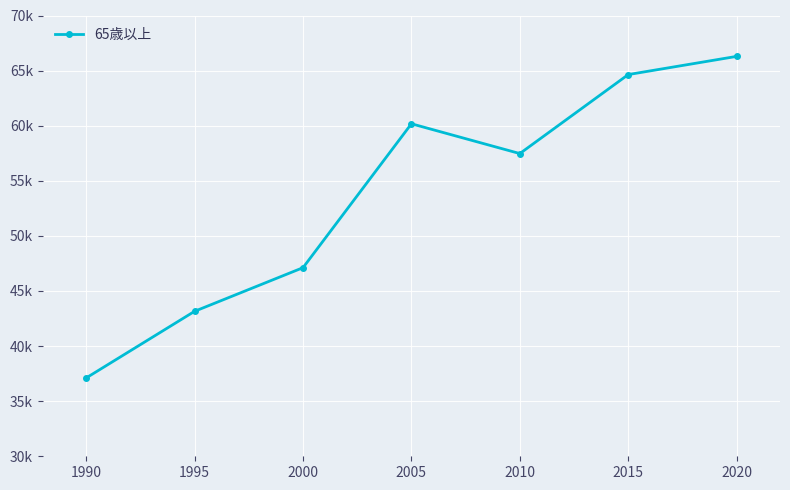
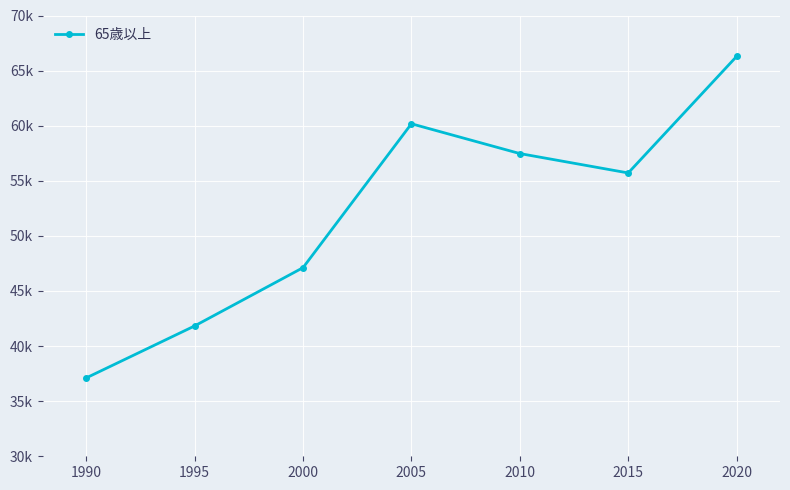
  {
    "1990": 37100,
-   "1995": 43200,
+   "1995": 41800,
    "2000": 47100,
    "2005": 60200,
    "2010": 57500,
-   "2015": 64600,
+   "2015": 55700,
    "2020": 66300
  }
